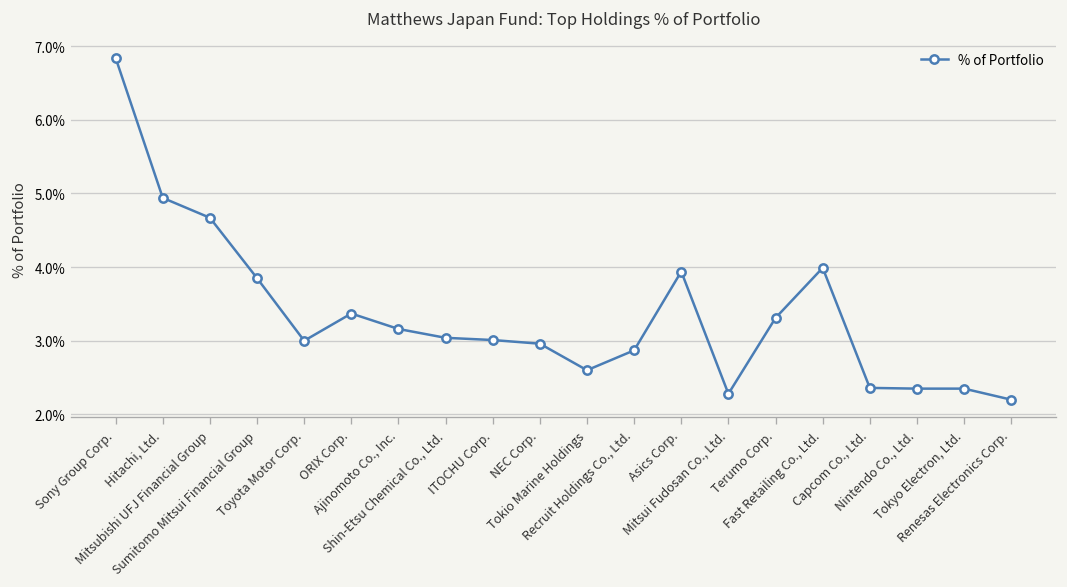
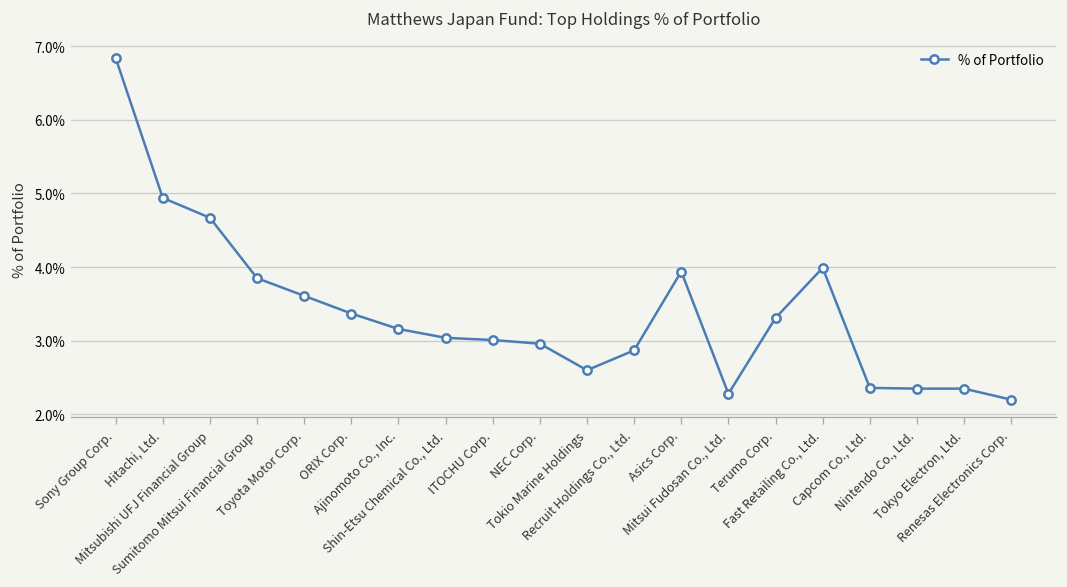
  {
    "Sony Group Corp.": "6.8%",
    "Hitachi, Ltd.": "4.9%",
    "Mitsubishi UFJ Financial Group": "4.7%",
    "Sumitomo Mitsui Financial Group": "3.9%",
-   "Toyota Motor Corp.": "3.0%",
+   "Toyota Motor Corp.": "3.6%",
    "ORIX Corp.": "3.4%",
    "Ajinomoto Co., Inc.": "3.2%",
    "Shin-Etsu Chemical Co., Ltd.": "3.0%",
    "ITOCHU Corp.": "3.0%",
    "NEC Corp.": "3.0%",
    "Tokio Marine Holdings": "2.6%",
    "Recruit Holdings Co., Ltd.": "2.9%",
    "Asics Corp.": "3.9%",
    "Mitsui Fudosan Co., Ltd.": "2.3%",
    "Terumo Corp.": "3.3%",
    "Fast Retailing Co., Ltd.": "4.0%",
    "Capcom Co., Ltd.": "2.4%",
    "Nintendo Co., Ltd.": "2.4%",
    "Tokyo Electron, Ltd.": "2.4%",
    "Renesas Electronics Corp.": "2.2%"
  }
